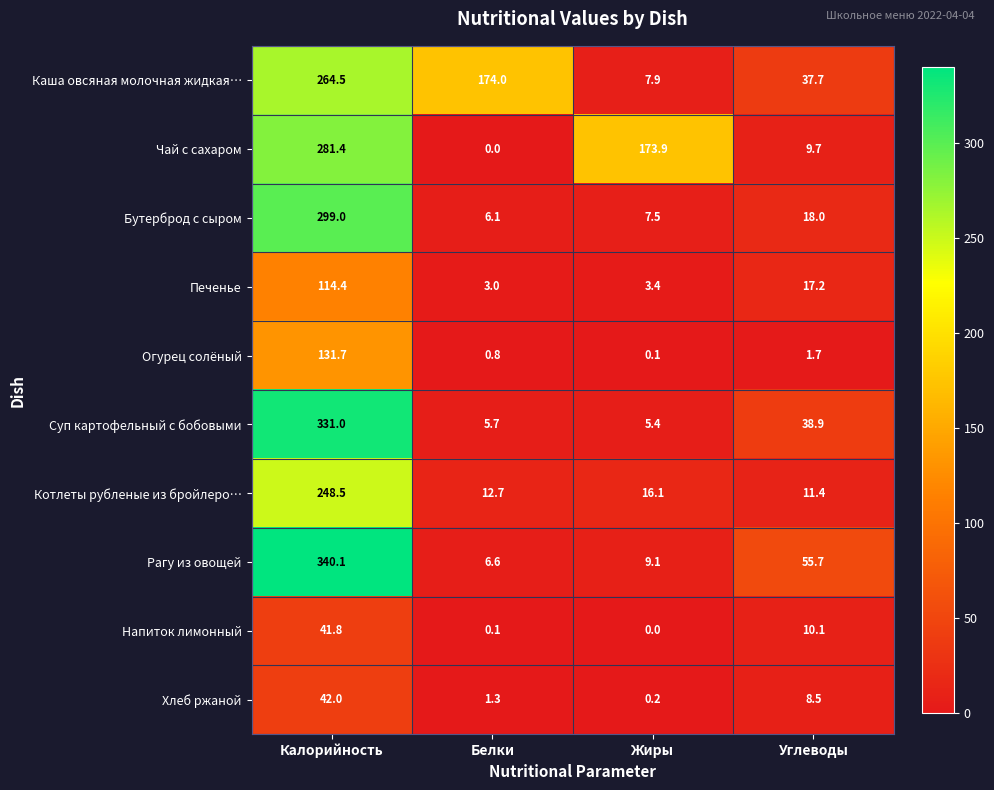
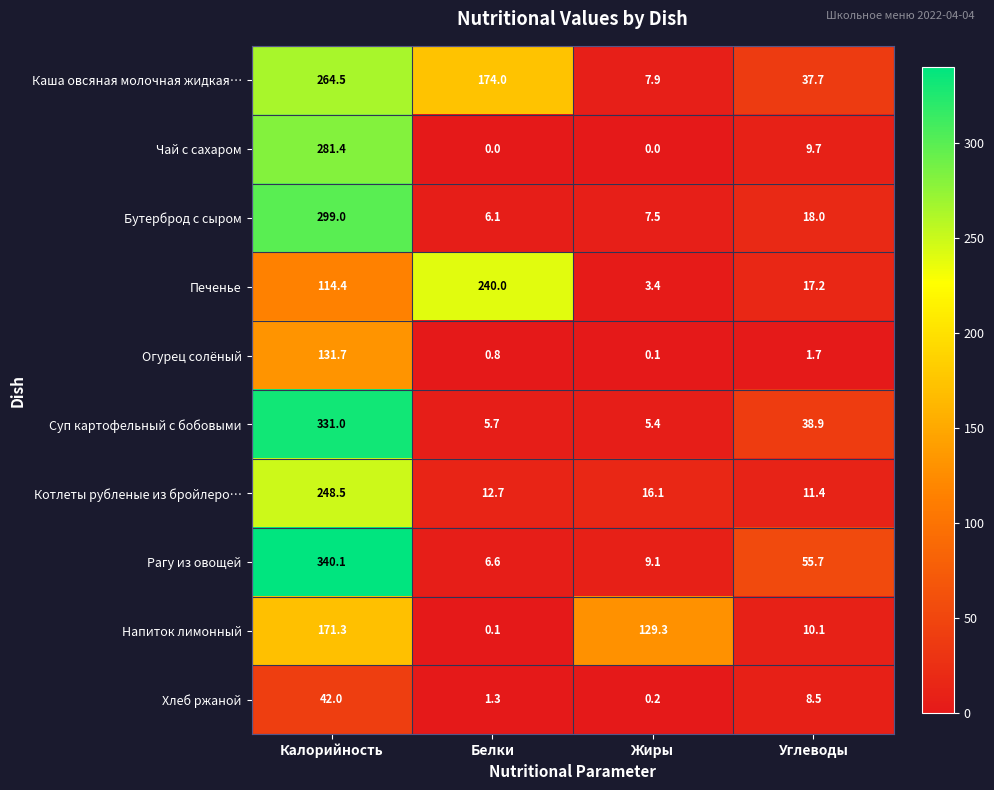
  {
    "Каша овсяная молочная жидкая…": {
      "Калорийность": 264.5,
      "Белки": 174.0,
      "Жиры": 7.9,
      "Углеводы": 37.7
    },
    "Чай с сахаром": {
      "Калорийность": 281.4,
      "Белки": 0.0,
-     "Жиры": 173.9,
+     "Жиры": 0.0,
      "Углеводы": 9.7
    },
    "Бутерброд с сыром": {
      "Калорийность": 299.0,
      "Белки": 6.1,
      "Жиры": 7.5,
      "Углеводы": 18.0
    },
    "Печенье": {
      "Калорийность": 114.4,
-     "Белки": 3.0,
+     "Белки": 240.0,
      "Жиры": 3.4,
      "Углеводы": 17.2
    },
    "Огурец солёный": {
      "Калорийность": 131.7,
      "Белки": 0.8,
      "Жиры": 0.1,
      "Углеводы": 1.7
    },
    "Суп картофельный с бобовыми": {
      "Калорийность": 331.0,
      "Белки": 5.7,
      "Жиры": 5.4,
      "Углеводы": 38.9
    },
    "Котлеты рубленые из бройлеро…": {
      "Калорийность": 248.5,
      "Белки": 12.7,
      "Жиры": 16.1,
      "Углеводы": 11.4
    },
    "Рагу из овощей": {
      "Калорийность": 340.1,
      "Белки": 6.6,
      "Жиры": 9.1,
      "Углеводы": 55.7
    },
    "Напиток лимонный": {
-     "Калорийность": 41.8,
+     "Калорийность": 171.3,
      "Белки": 0.1,
-     "Жиры": 0.0,
+     "Жиры": 129.3,
      "Углеводы": 10.1
    },
    "Хлеб ржаной": {
      "Калорийность": 42.0,
      "Белки": 1.3,
      "Жиры": 0.2,
      "Углеводы": 8.5
    }
  }
